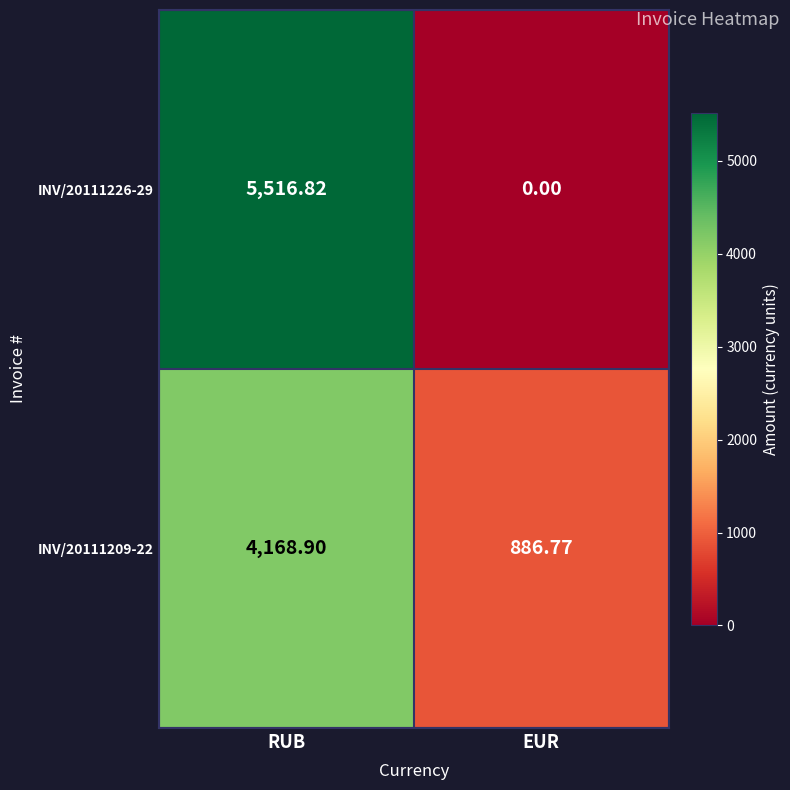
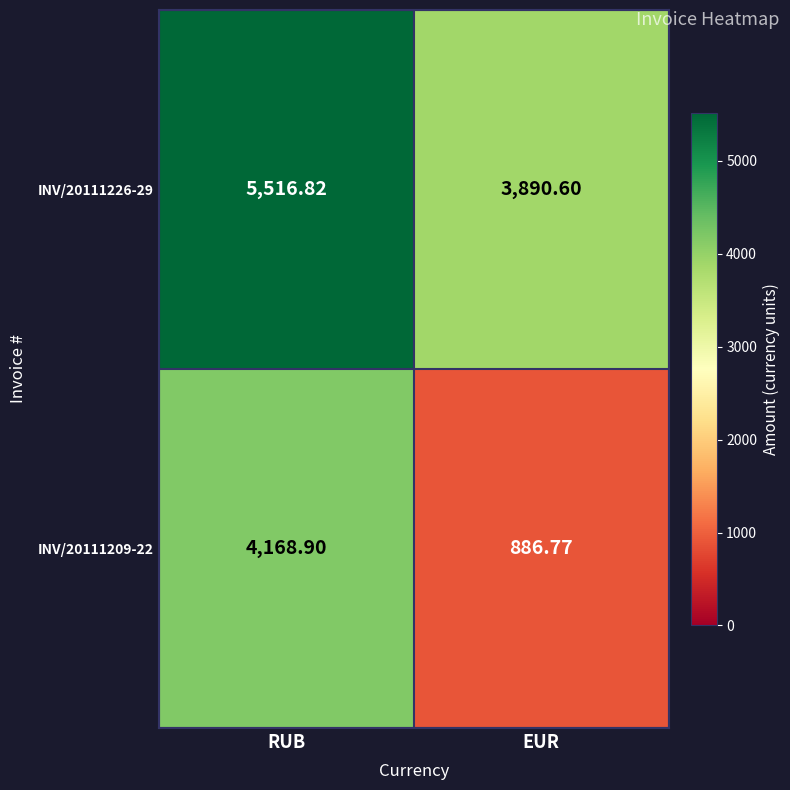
  {
    "INV/20111226-29": {
      "RUB": "5,516.82",
-     "EUR": "0.00"
+     "EUR": "3,890.60"
    },
    "INV/20111209-22": {
      "RUB": "4,168.90",
      "EUR": "886.77"
    }
  }
